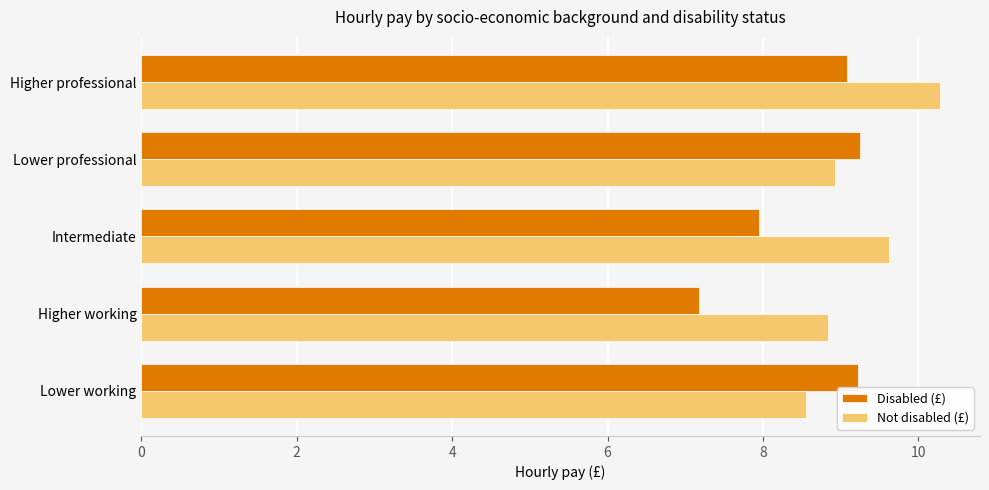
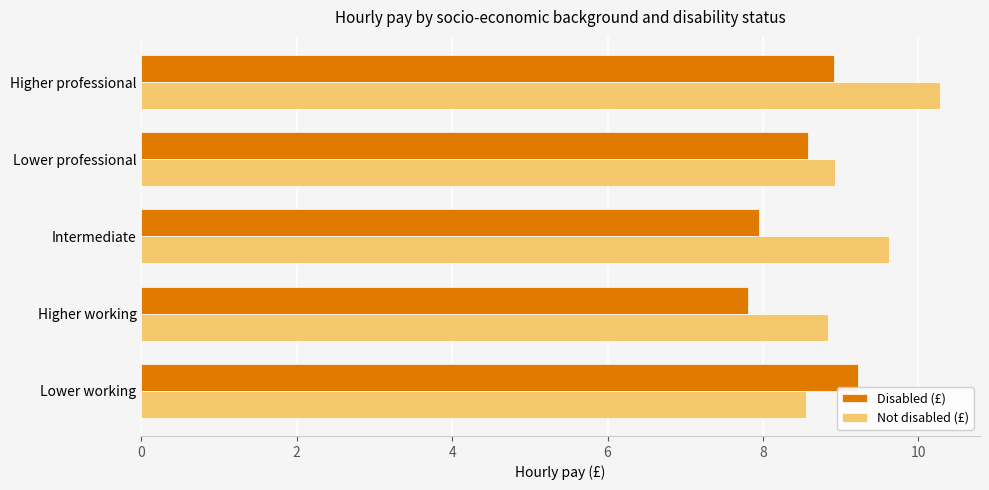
  {
    "Disabled (£)": {
-     "Higher professional": 9.1,
-     "Lower professional": 9.2,
+     "Higher professional": 8.9,
+     "Lower professional": 8.6,
      "Intermediate": 7.9,
-     "Higher working": 7.2,
+     "Higher working": 7.8,
      "Lower working": 9.2
    },
    "Not disabled (£)": {
      "Higher professional": 10.3,
      "Lower professional": 8.9,
      "Intermediate": 9.6,
      "Higher working": 8.8,
      "Lower working": 8.6
    }
  }
